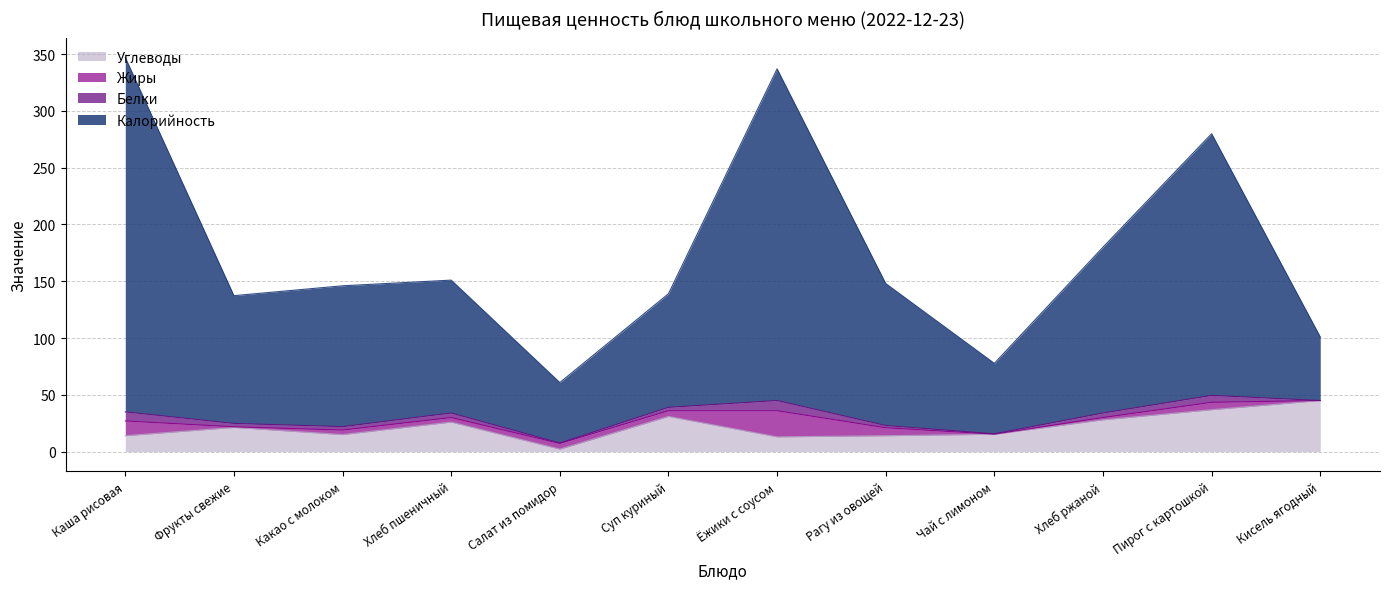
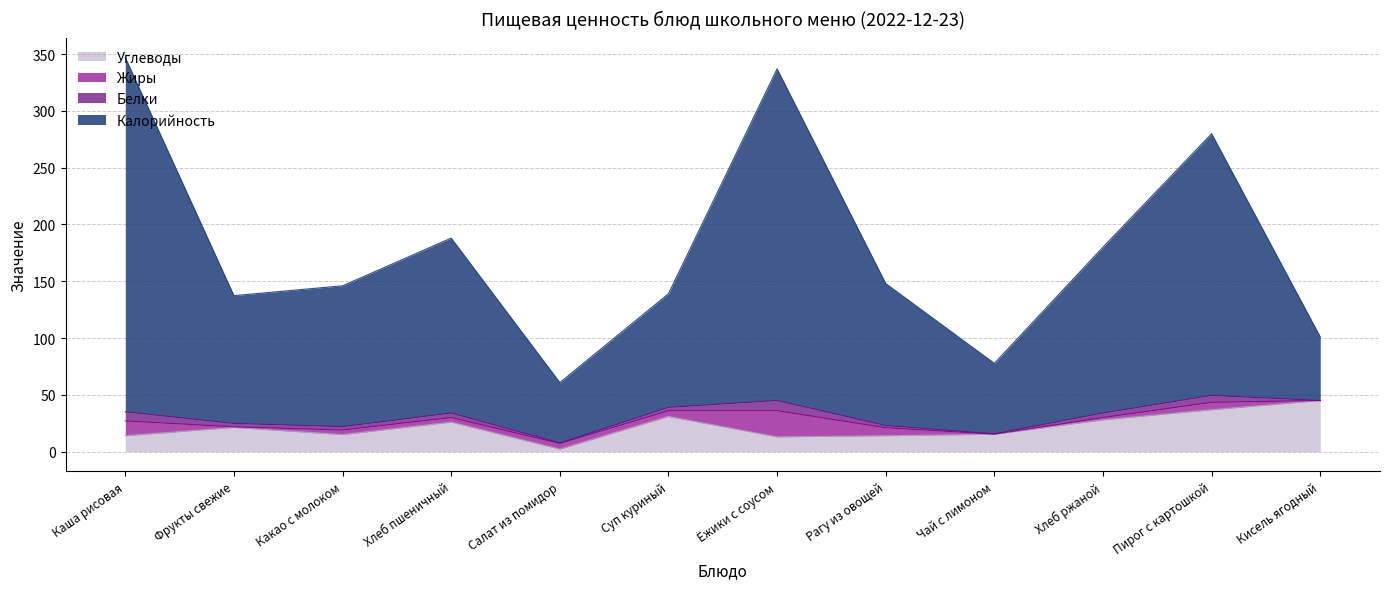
  {
    "Углеводы": {
      "Каша рисовая": 14,
      "Какао с молоком": 15,
      "Хлеб пшеничный": 26,
      "Салат из помидор": 2,
      "Суп куриный": 31,
      "Ёжики с соусом": 13,
      "Рагу из овощей": 14,
      "Пирог с картошкой": 37
    },
    "Калорийность": {
      "Каша рисовая": 312,
      "Фрукты свежие": 112,
      "Какао с молоком": 124,
-     "Хлеб пшеничный": 117,
+     "Хлеб пшеничный": 154,
      "Салат из помидор": 53,
      "Суп куриный": 100,
      "Ёжики с соусом": 292,
      "Рагу из овощей": 125,
      "Чай с лимоном": 62,
      "Хлеб ржаной": 146,
      "Пирог с картошкой": 230,
      "Кисель ягодный": 56
    }
  }
